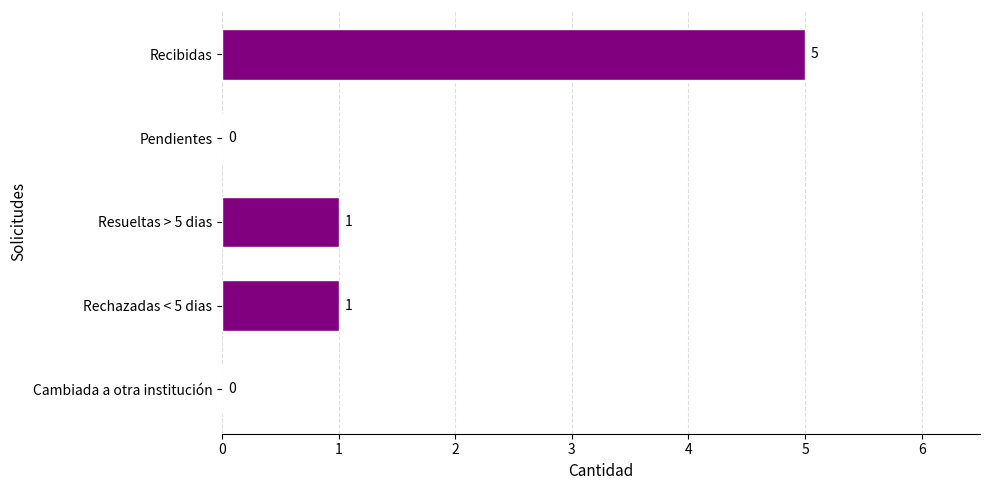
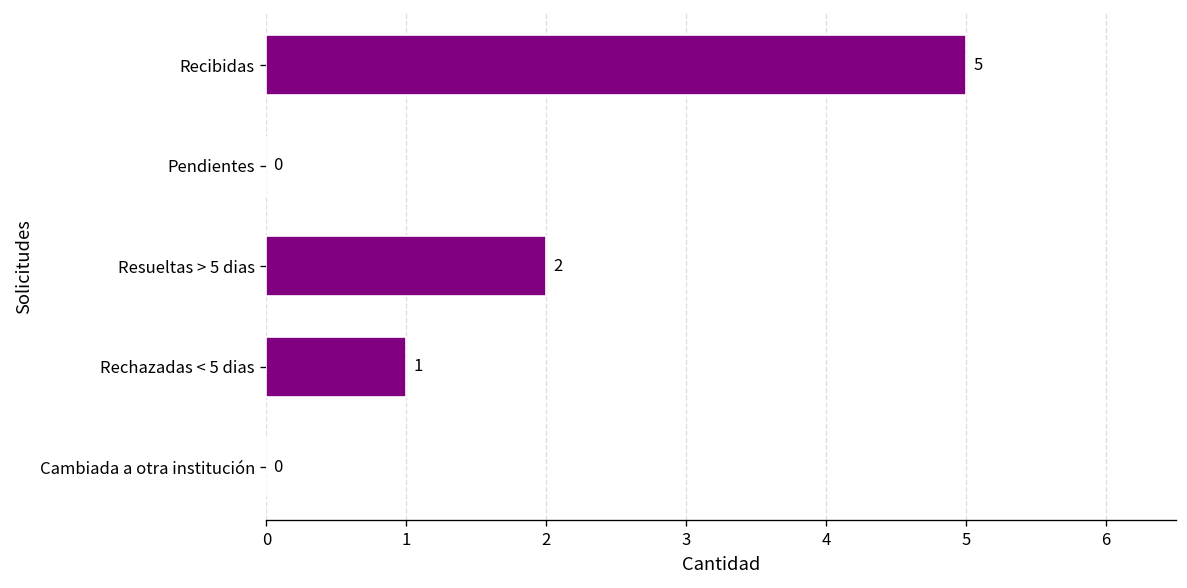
  {
    "Recibidas": 5,
    "Pendientes": 0,
-   "Resueltas > 5 dias": 1,
+   "Resueltas > 5 dias": 2,
    "Rechazadas < 5 dias": 1,
    "Cambiada a otra institución": 0
  }
